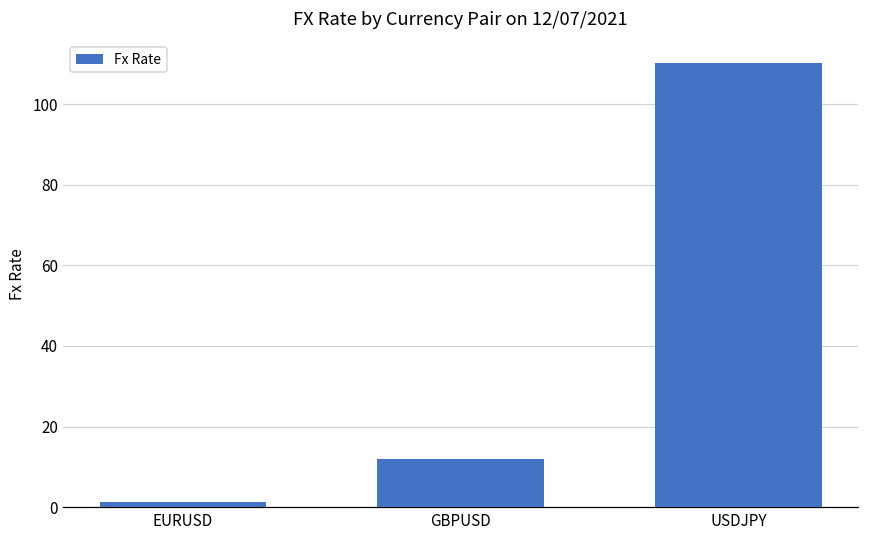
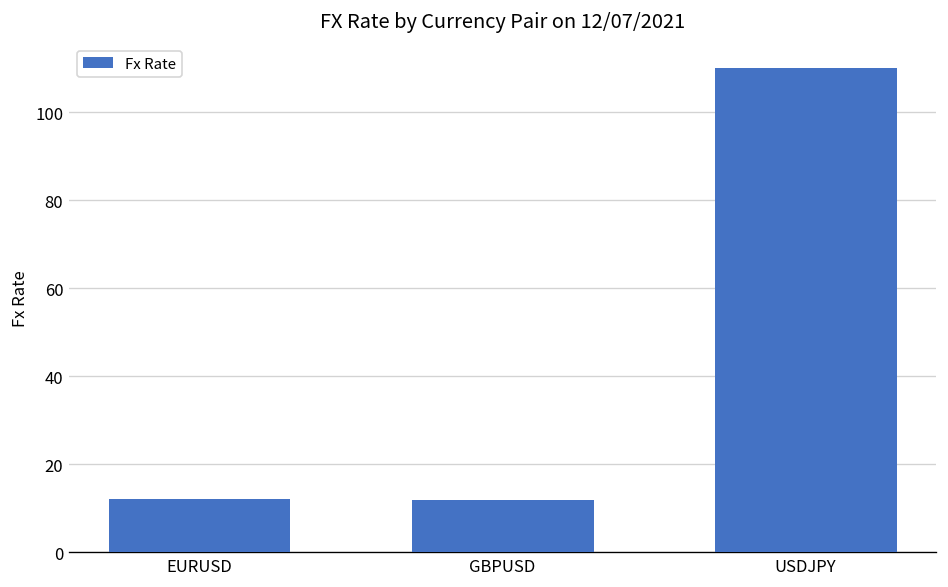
  {
-   "EURUSD": 1,
+   "EURUSD": 12,
    "GBPUSD": 12,
    "USDJPY": 110
  }
